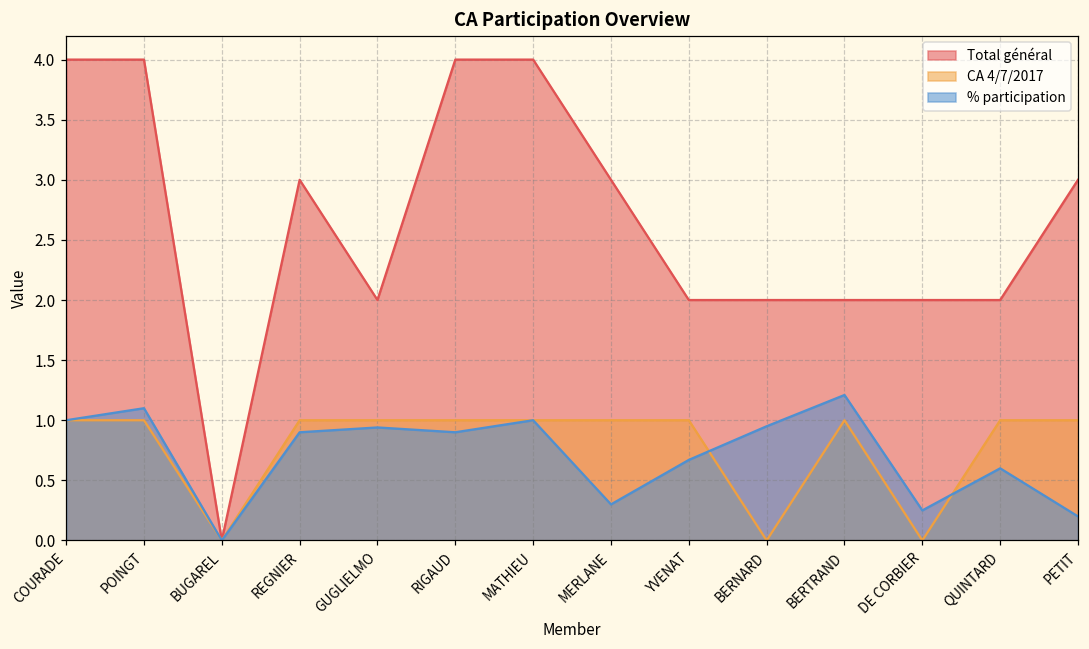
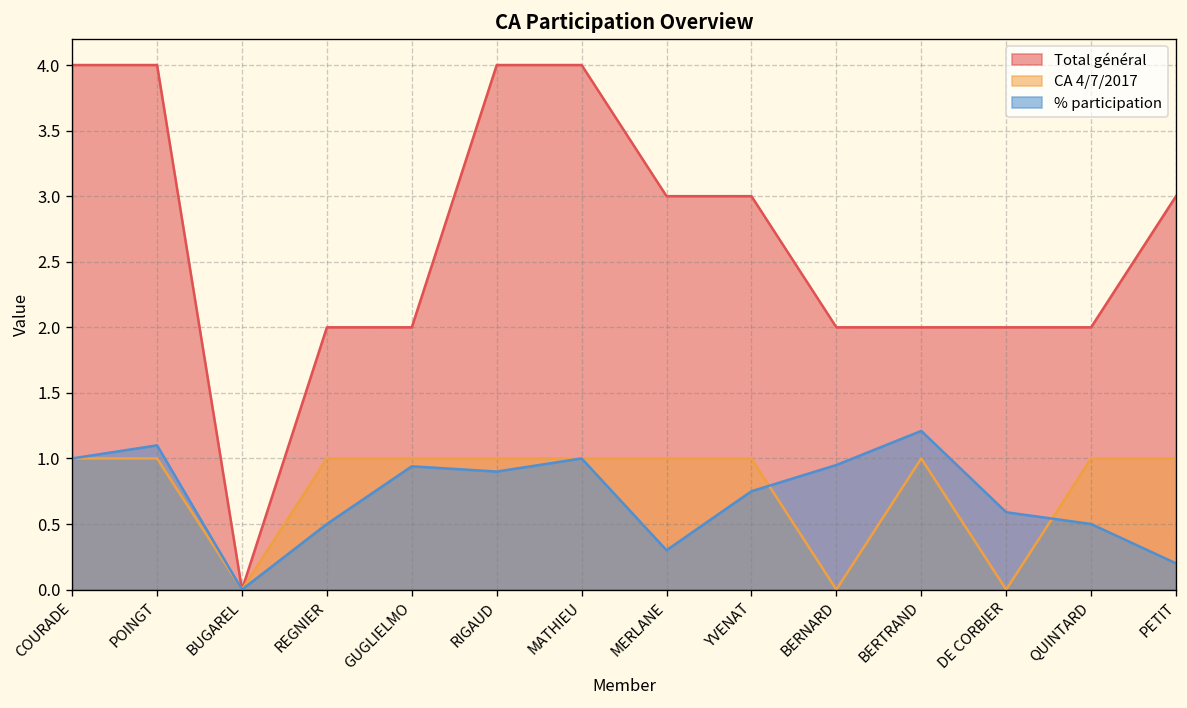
  {
    "Total général": {
      "COURADE": 4,
      "POINGT": 4,
-     "REGNIER": 3,
+     "REGNIER": 2,
      "GUGLIELMO": 2,
      "RIGAUD": 4,
      "MATHIEU": 4,
      "MERLANE": 3,
-     "YVENAT": 2,
+     "YVENAT": 3,
      "BERNARD": 2,
      "BERTRAND": 2,
      "DE CORBIER": 2,
      "QUINTARD": 2,
      "PETIT": 3
    },
    "CA 4/7/2017": {
      "POINGT": 1.00,
      "REGNIER": 1.00,
      "GUGLIELMO": 1.00,
      "RIGAUD": 1.00,
      "MERLANE": 1.00,
      "YVENAT": 1.00,
      "BERNARD": 0.00,
      "BERTRAND": 1.00,
      "DE CORBIER": 0.00,
      "QUINTARD": 1.00,
      "PETIT": 1.00
    },
    "% participation": {
      "POINGT": 1.10,
-     "REGNIER": 0.9,
+     "REGNIER": 0.5,
      "GUGLIELMO": 0.94,
      "RIGAUD": 0.90,
      "MERLANE": 0.30,
-     "YVENAT": 0.67,
+     "YVENAT": 0.75,
      "BERNARD": 0.95,
      "BERTRAND": 1.21,
-     "DE CORBIER": 0.25,
-     "QUINTARD": 0.6,
+     "DE CORBIER": 0.59,
+     "QUINTARD": 0.5,
      "PETIT": 0.20
    }
  }
